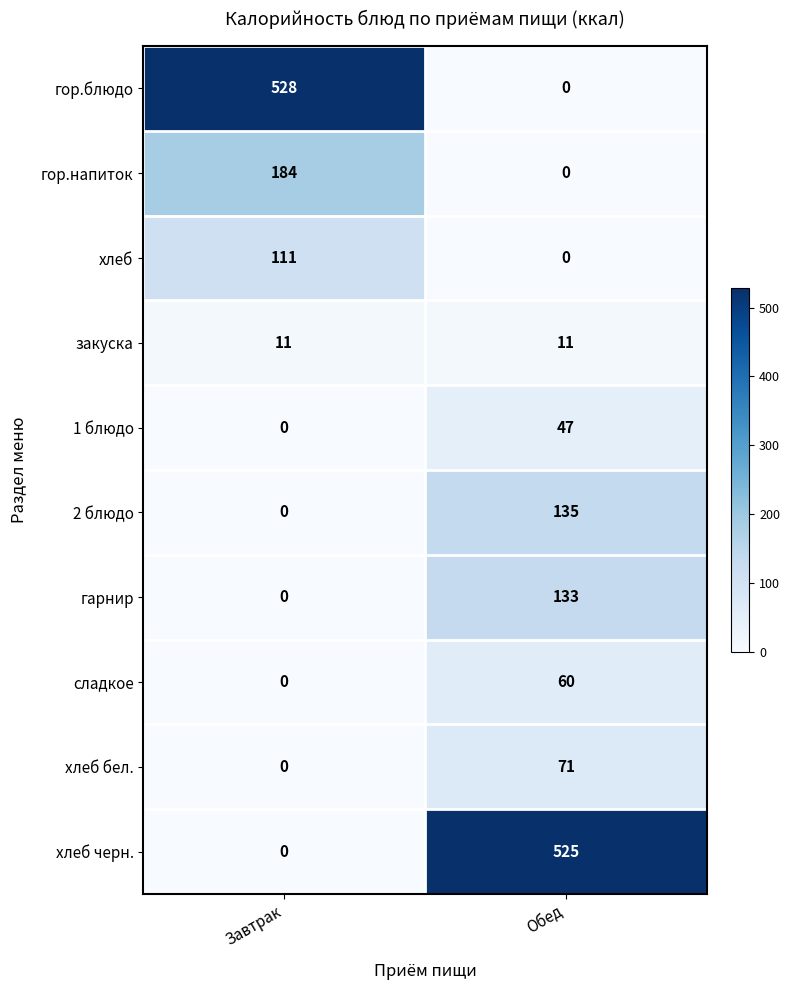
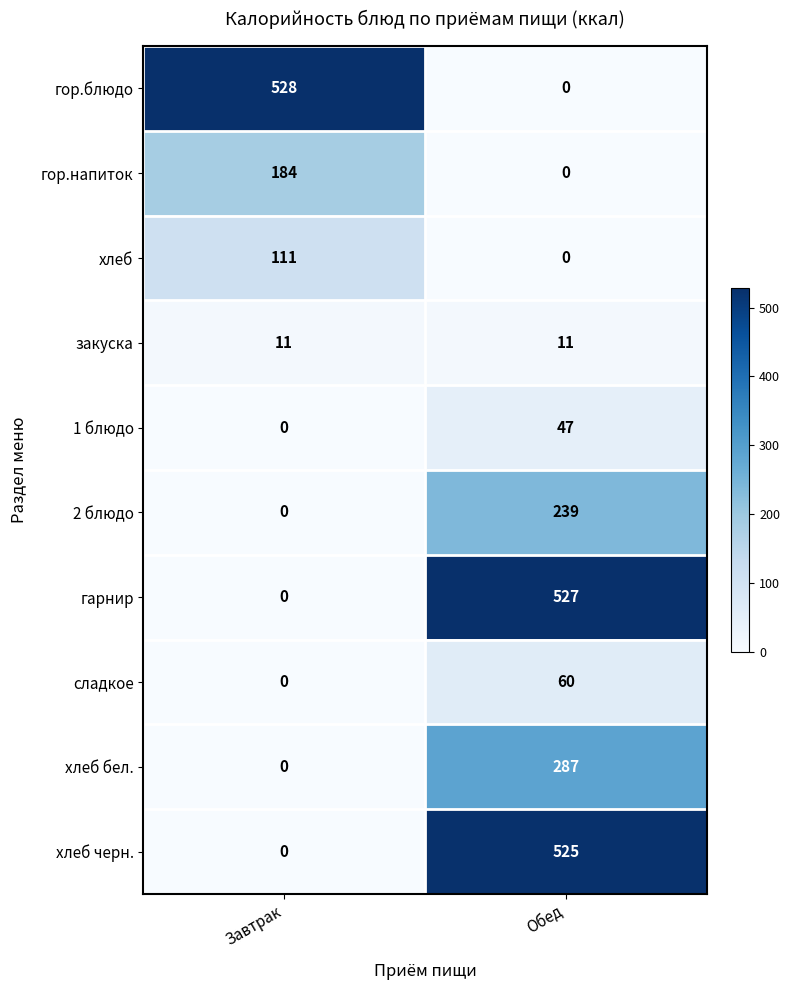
  {
    "гор.блюдо": {
      "Завтрак": 528,
      "Обед": 0
    },
    "гор.напиток": {
      "Завтрак": 184,
      "Обед": 0
    },
    "хлеб": {
      "Завтрак": 111,
      "Обед": 0
    },
    "закуска": {
      "Завтрак": 11,
      "Обед": 11
    },
    "1 блюдо": {
      "Завтрак": 0,
      "Обед": 47
    },
    "2 блюдо": {
      "Завтрак": 0,
-     "Обед": 135
+     "Обед": 239
    },
    "гарнир": {
      "Завтрак": 0,
-     "Обед": 133
+     "Обед": 527
    },
    "сладкое": {
      "Завтрак": 0,
      "Обед": 60
    },
    "хлеб бел.": {
      "Завтрак": 0,
-     "Обед": 71
+     "Обед": 287
    },
    "хлеб черн.": {
      "Завтрак": 0,
      "Обед": 525
    }
  }
